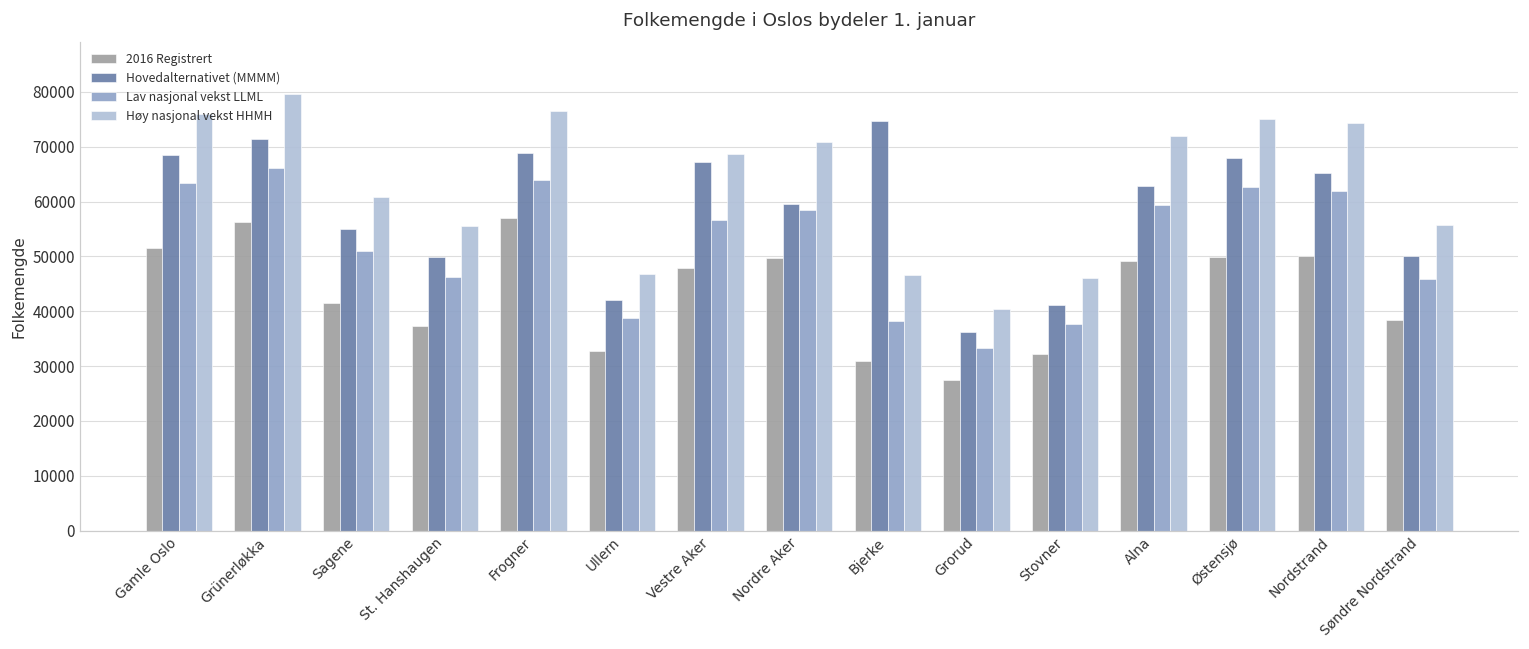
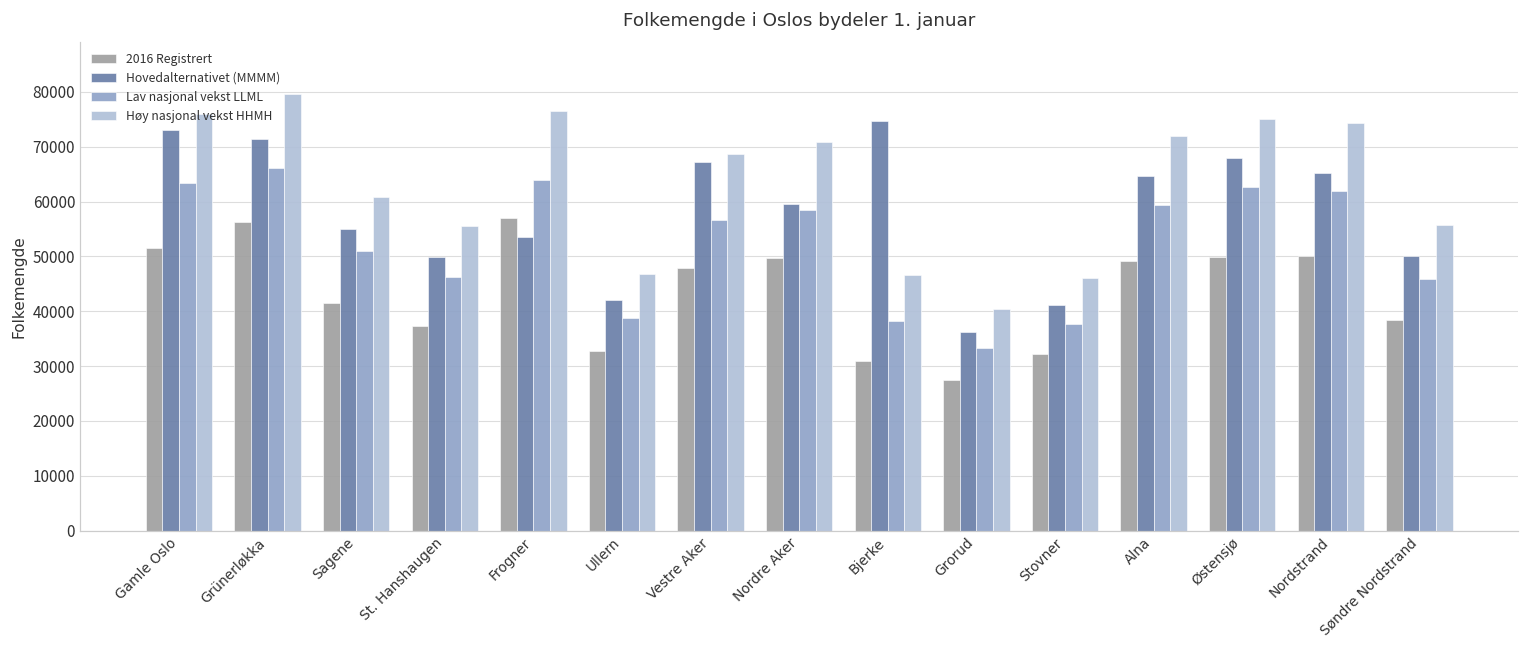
  {
    "Hovedalternativet (MMMM)": {
-     "Gamle Oslo": 69000,
+     "Gamle Oslo": 73000,
      "Grünerløkka": 71000,
      "Sagene": 55000,
      "St. Hanshaugen": 50000,
-     "Frogner": 69000,
+     "Frogner": 54000,
      "Ullern": 42000,
      "Vestre Aker": 67000,
      "Nordre Aker": 60000,
      "Bjerke": 75000,
      "Grorud": 36000,
      "Stovner": 41000,
-     "Alna": 63000,
+     "Alna": 65000,
      "Østensjø": 68000,
      "Nordstrand": 65000,
      "Søndre Nordstrand": 50000
    }
  }
